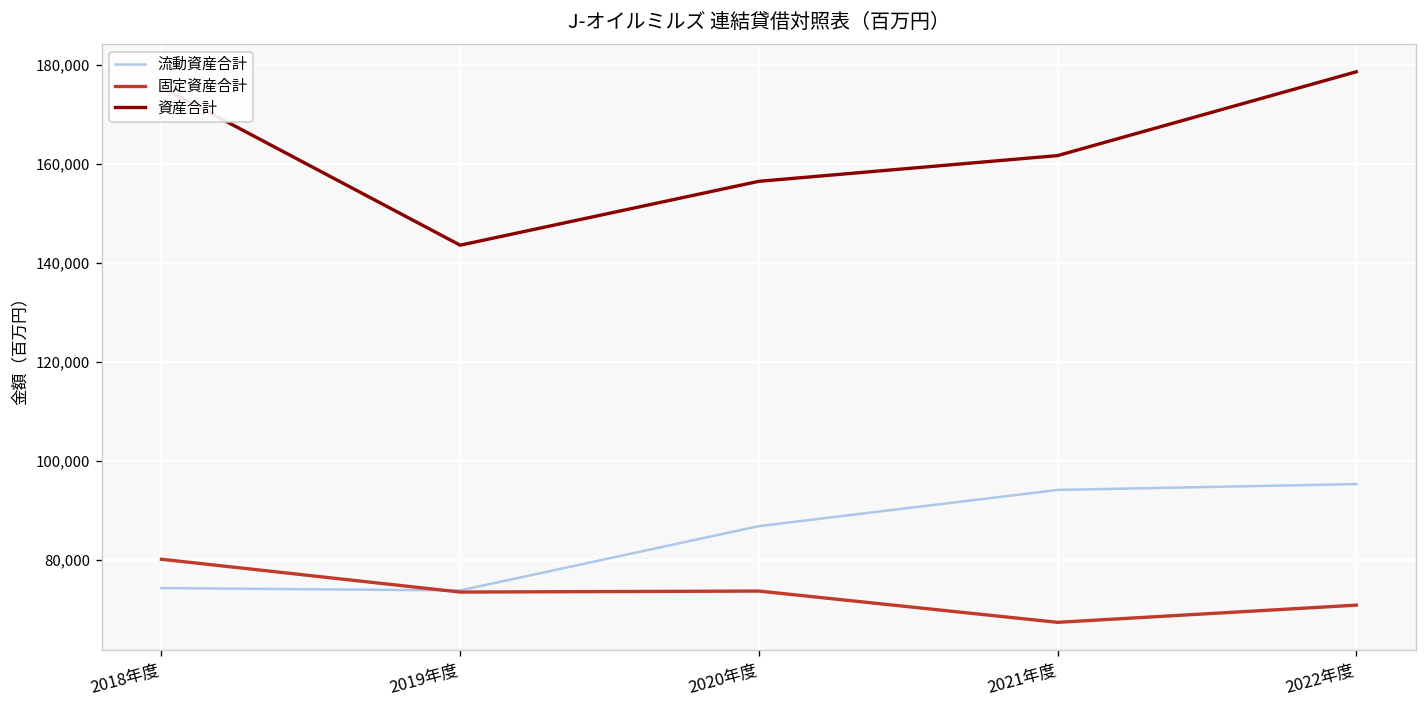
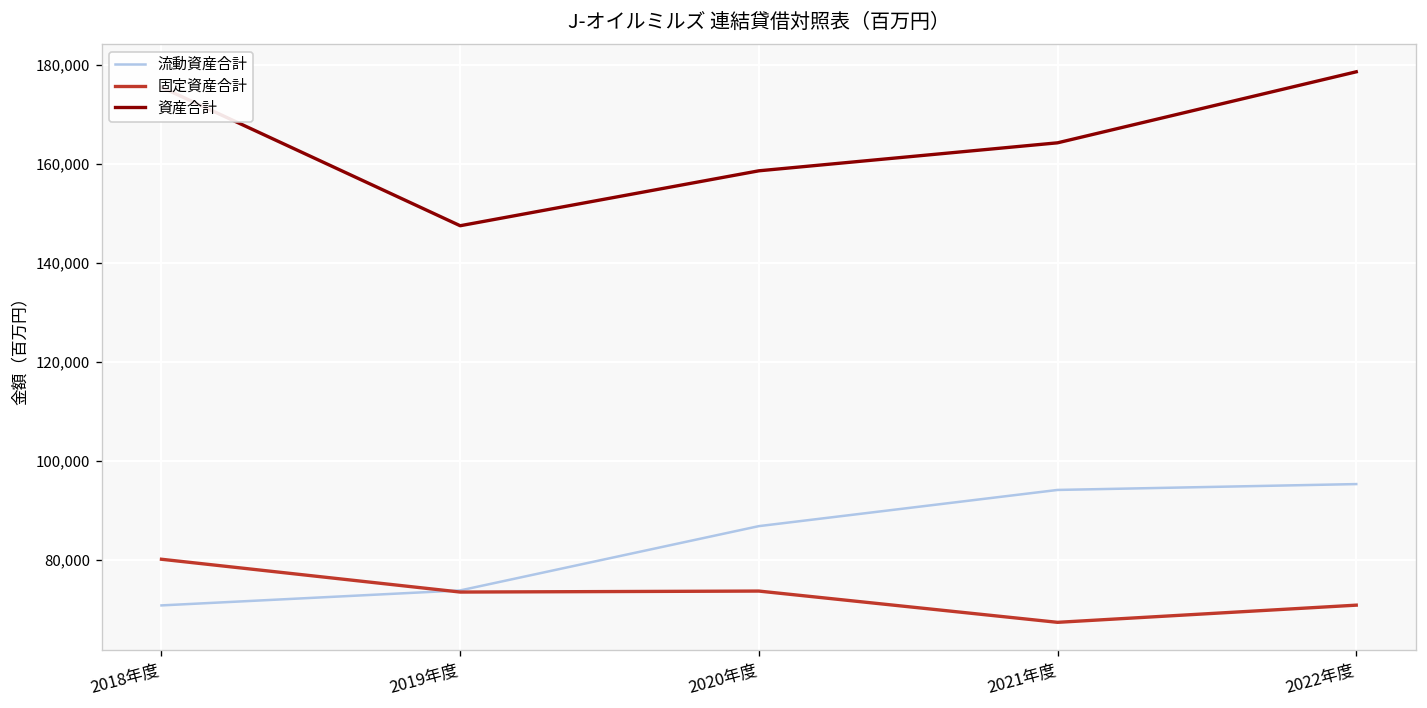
  {
    "流動資産合計": {
-     "2018年度": "74,000",
+     "2018年度": "71,000",
      "2020年度": "87,000",
      "2021年度": "94,000",
      "2022年度": "95,000"
    },
    "固定資産合計": {
      "2018年度": "80,000",
      "2020年度": "74,000",
      "2021年度": "67,000",
      "2022年度": "71,000"
    },
    "資産合計": {
-     "2019年度": "144,000",
-     "2020年度": "157,000",
-     "2021年度": "162,000",
+     "2019年度": "148,000",
+     "2020年度": "159,000",
+     "2021年度": "164,000",
      "2022年度": "179,000"
    }
  }
